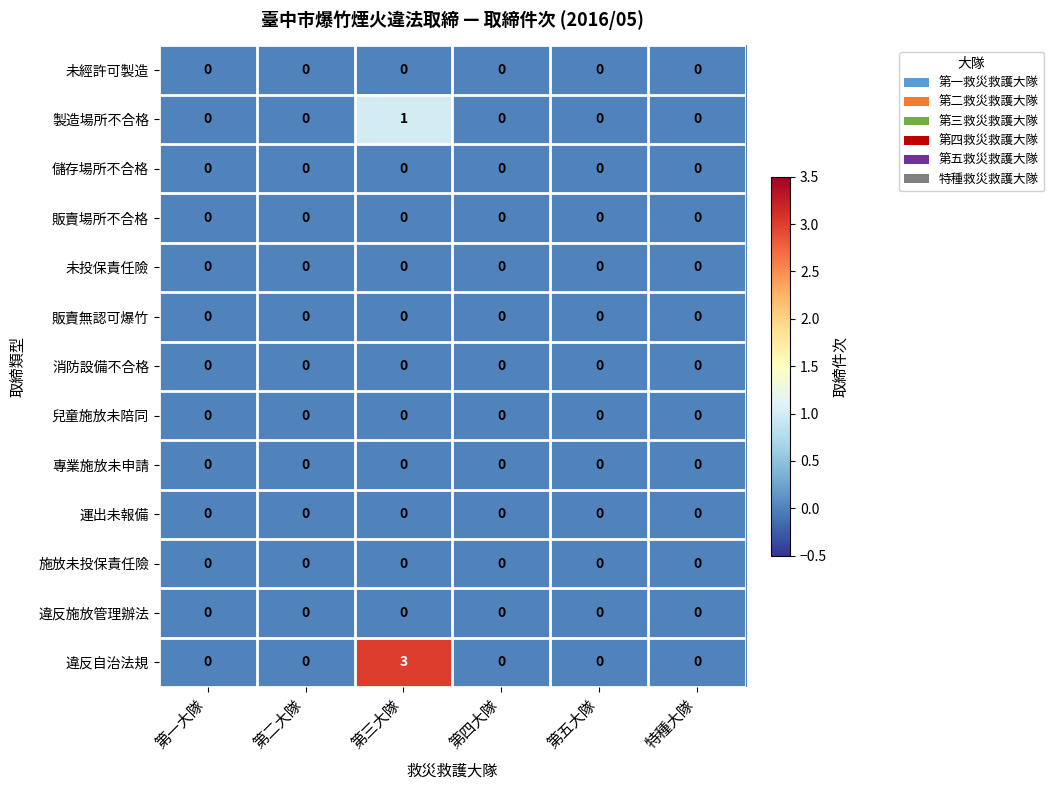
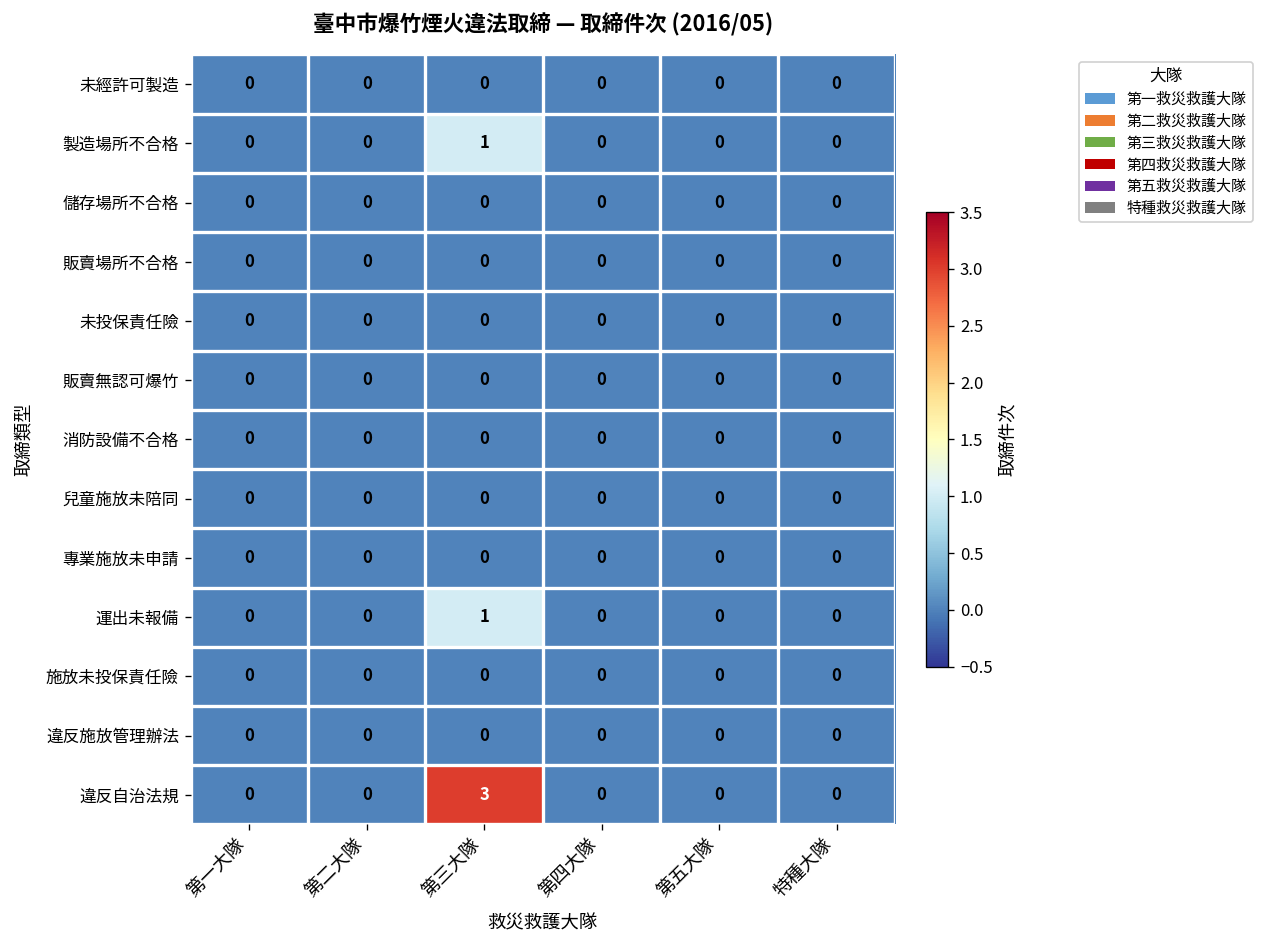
  {
    "未經許可製造": {
      "第一大隊": 0,
      "第二大隊": 0,
      "第三大隊": 0,
      "第四大隊": 0,
      "第五大隊": 0,
      "特種大隊": 0
    },
    "製造場所不合格": {
      "第一大隊": 0,
      "第二大隊": 0,
      "第三大隊": 1,
      "第四大隊": 0,
      "第五大隊": 0,
      "特種大隊": 0
    },
    "儲存場所不合格": {
      "第一大隊": 0,
      "第二大隊": 0,
      "第三大隊": 0,
      "第四大隊": 0,
      "第五大隊": 0,
      "特種大隊": 0
    },
    "販賣場所不合格": {
      "第一大隊": 0,
      "第二大隊": 0,
      "第三大隊": 0,
      "第四大隊": 0,
      "第五大隊": 0,
      "特種大隊": 0
    },
    "未投保責任險": {
      "第一大隊": 0,
      "第二大隊": 0,
      "第三大隊": 0,
      "第四大隊": 0,
      "第五大隊": 0,
      "特種大隊": 0
    },
    "販賣無認可爆竹": {
      "第一大隊": 0,
      "第二大隊": 0,
      "第三大隊": 0,
      "第四大隊": 0,
      "第五大隊": 0,
      "特種大隊": 0
    },
    "消防設備不合格": {
      "第一大隊": 0,
      "第二大隊": 0,
      "第三大隊": 0,
      "第四大隊": 0,
      "第五大隊": 0,
      "特種大隊": 0
    },
    "兒童施放未陪同": {
      "第一大隊": 0,
      "第二大隊": 0,
      "第三大隊": 0,
      "第四大隊": 0,
      "第五大隊": 0,
      "特種大隊": 0
    },
    "專業施放未申請": {
      "第一大隊": 0,
      "第二大隊": 0,
      "第三大隊": 0,
      "第四大隊": 0,
      "第五大隊": 0,
      "特種大隊": 0
    },
    "運出未報備": {
      "第一大隊": 0,
      "第二大隊": 0,
-     "第三大隊": 0,
+     "第三大隊": 1,
      "第四大隊": 0,
      "第五大隊": 0,
      "特種大隊": 0
    },
    "施放未投保責任險": {
      "第一大隊": 0,
      "第二大隊": 0,
      "第三大隊": 0,
      "第四大隊": 0,
      "第五大隊": 0,
      "特種大隊": 0
    },
    "違反施放管理辦法": {
      "第一大隊": 0,
      "第二大隊": 0,
      "第三大隊": 0,
      "第四大隊": 0,
      "第五大隊": 0,
      "特種大隊": 0
    },
    "違反自治法規": {
      "第一大隊": 0,
      "第二大隊": 0,
      "第三大隊": 3,
      "第四大隊": 0,
      "第五大隊": 0,
      "特種大隊": 0
    }
  }
